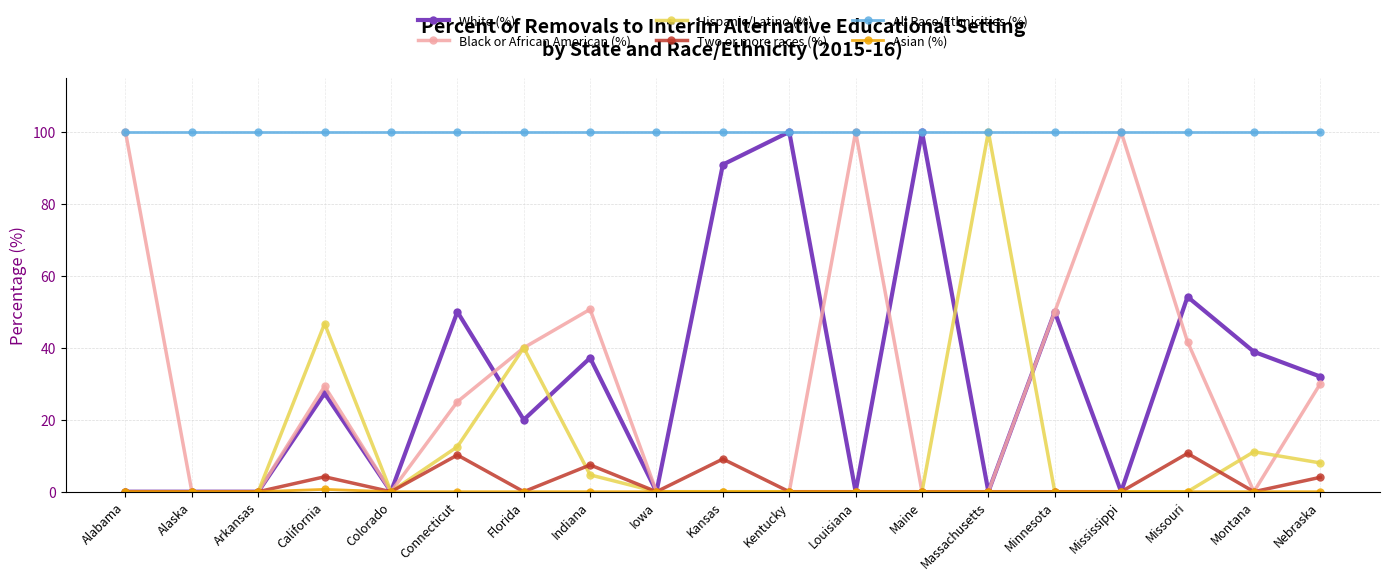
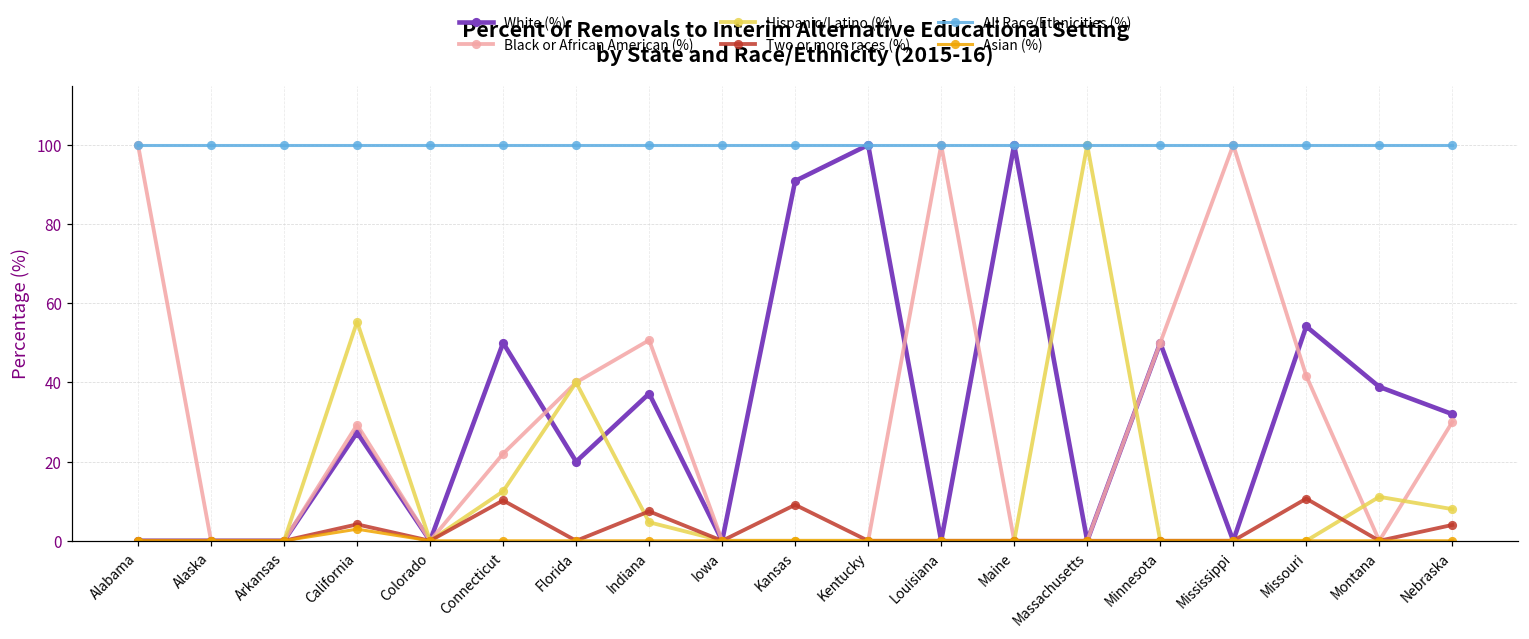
  {
    "White (%)": {
      "California": 27,
      "Connecticut": 50,
      "Florida": 20,
      "Indiana": 37,
      "Kansas": 91,
      "Missouri": 54,
      "Montana": 39,
      "Nebraska": 32
    },
    "Black or African American (%)": {
      "California": 29,
-     "Connecticut": 25,
+     "Connecticut": 22,
      "Indiana": 51,
      "Missouri": 42,
      "Nebraska": 30
    },
    "Hispanic/Latino (%)": {
-     "California": 47,
+     "California": 55,
      "Connecticut": 13,
      "Indiana": 5,
      "Montana": 11,
      "Nebraska": 8
    },
    "Two or more races (%)": {
      "California": 4,
      "Connecticut": 10,
      "Indiana": 7,
      "Kansas": 9,
      "Missouri": 11,
      "Nebraska": 4
    },
    "All Race/Ethnicities (%)": {
      "Alaska": 100,
      "Arkansas": 100,
      "California": 100,
      "Colorado": 100,
      "Connecticut": 100,
      "Florida": 100,
      "Indiana": 100,
      "Iowa": 100,
      "Kansas": 100,
      "Minnesota": 100,
      "Missouri": 100,
      "Montana": 100,
      "Nebraska": 100
    },
    "Asian (%)": {
-     "California": 1,
+     "California": 3,
      "Connecticut": 0,
      "Indiana": 0,
      "Nebraska": 0
    }
  }
